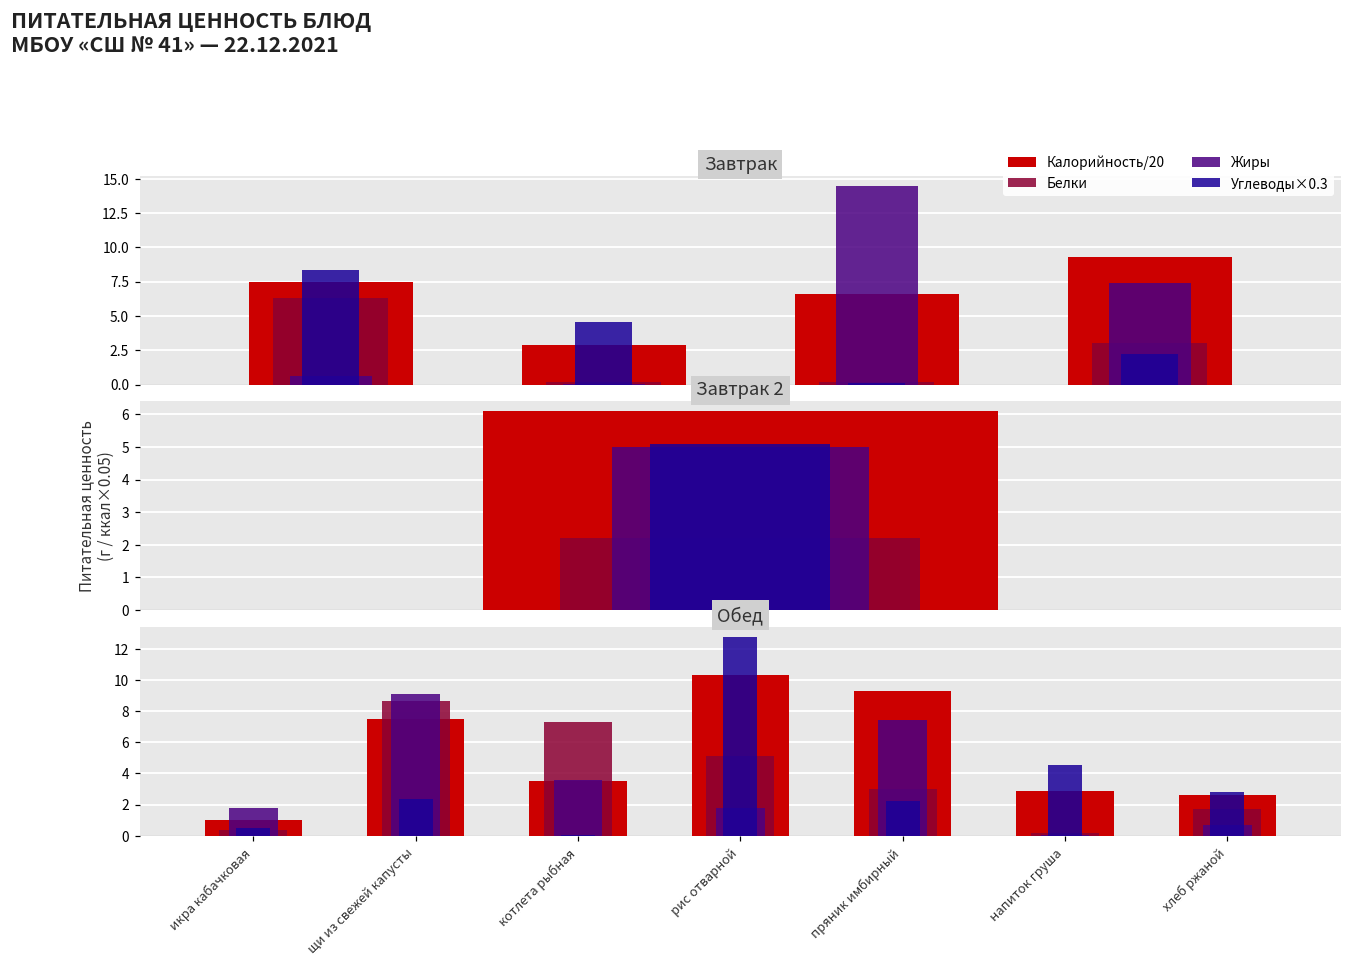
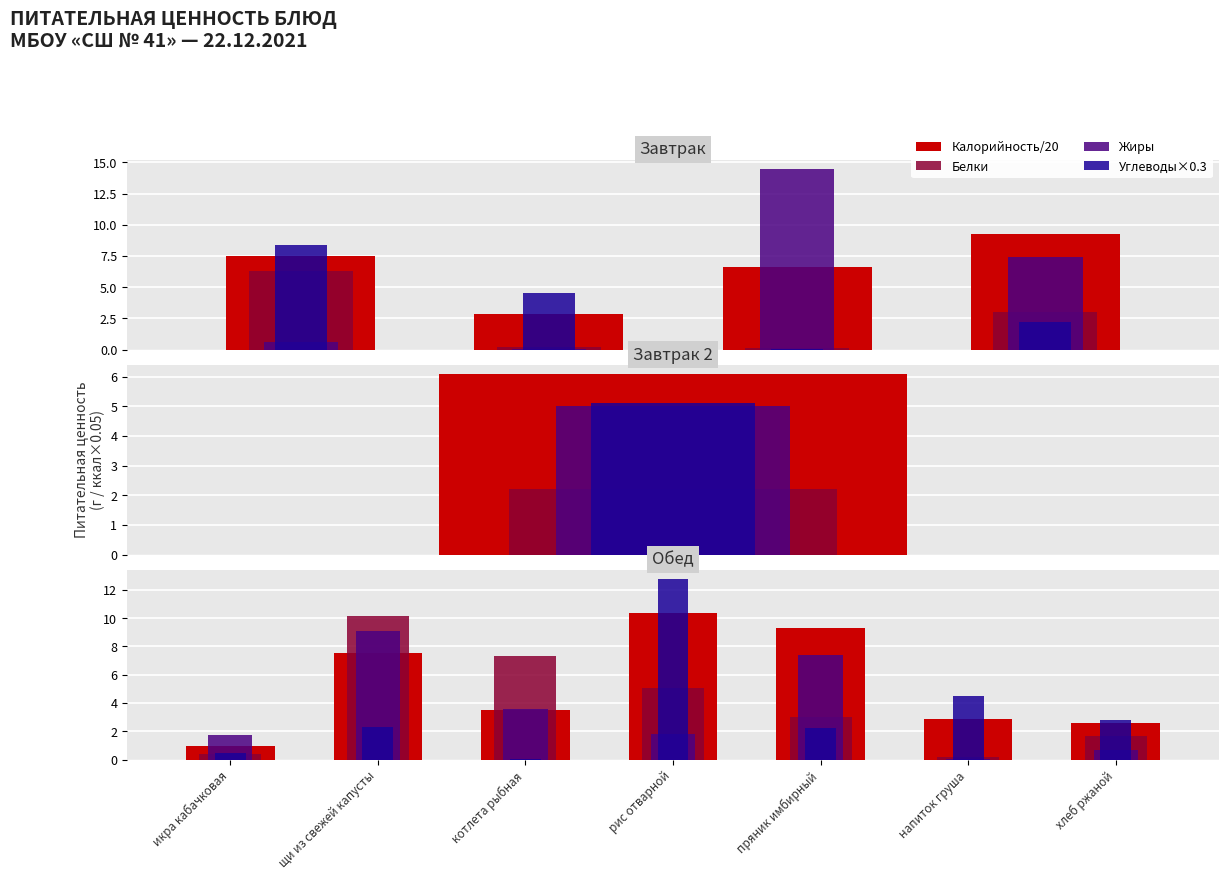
  {
    "Обед": {
      "Калорийность/20": {
        "пряник имбирный": 9.3
      },
      "Белки": {
-       "щи из свежей капусты": 8.7,
+       "щи из свежей капусты": 10.2,
        "котлета рыбная": 7.3
      }
    }
  }
